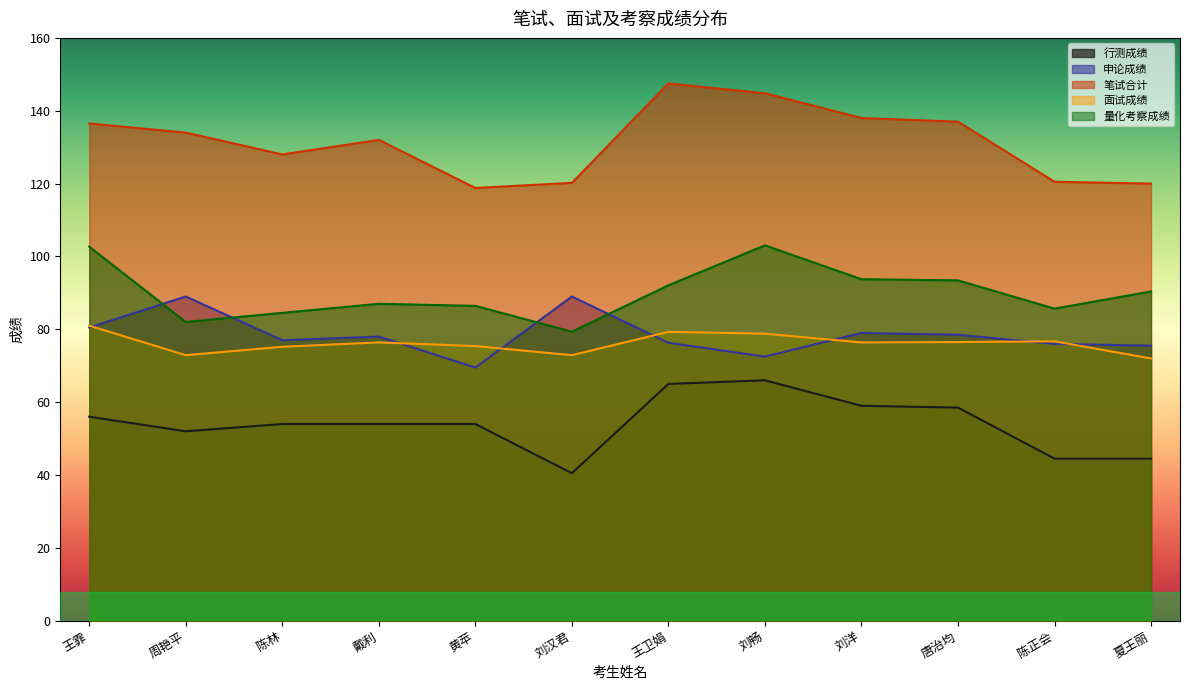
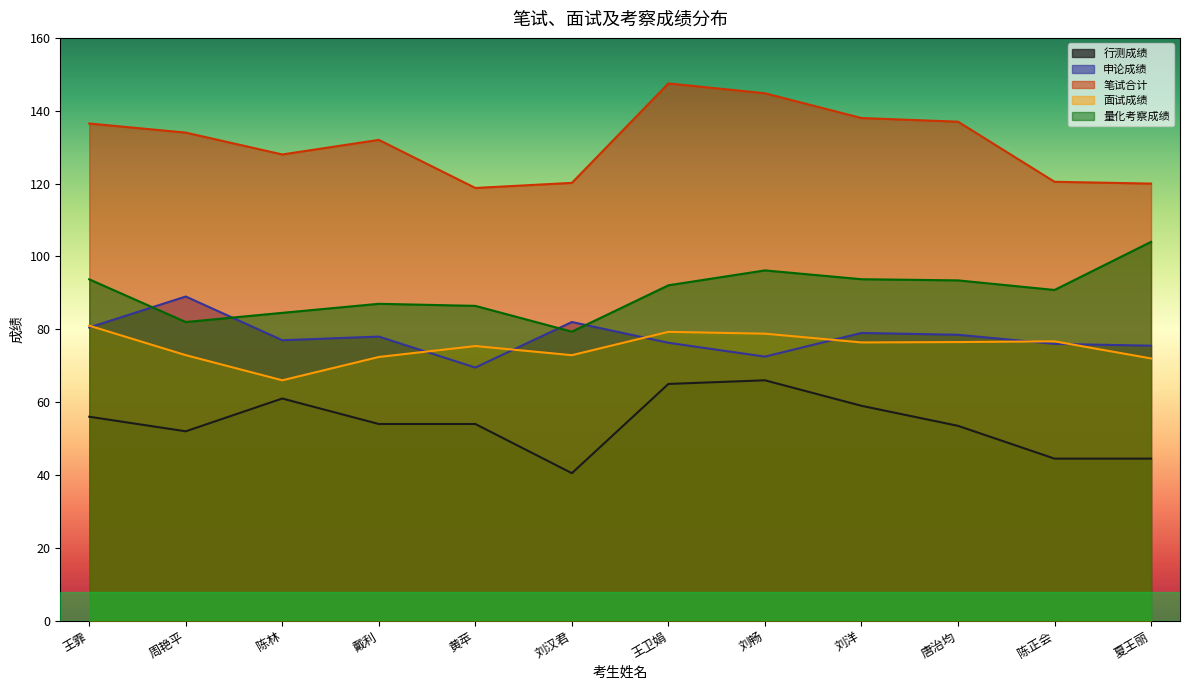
  {
    "行测成绩": {
      "王霏": 56,
      "周艳平": 52,
-     "陈林": 54,
+     "陈林": 61,
      "戴利": 54,
      "黄苹": 54,
      "刘汉君": 41,
      "王卫娟": 65,
      "刘畅": 66,
      "刘洋": 59,
-     "唐治均": 59,
+     "唐治均": 54,
      "陈正会": 45,
      "夏王丽": 45
    },
    "申论成绩": {
      "周艳平": 89,
      "陈林": 77,
      "戴利": 78,
      "黄苹": 70,
-     "刘汉君": 89,
+     "刘汉君": 82,
      "王卫娟": 76,
      "刘畅": 73,
      "刘洋": 79,
      "唐治均": 79,
      "陈正会": 76,
      "夏王丽": 76
    },
    "笔试合计": {
      "王霏": 137,
      "周艳平": 134,
      "陈林": 128,
      "戴利": 132,
      "黄苹": 119,
      "刘汉君": 120,
      "王卫娟": 148,
      "刘畅": 145,
      "刘洋": 138,
      "唐治均": 137,
      "陈正会": 121,
      "夏王丽": 120
    },
    "面试成绩": {
      "周艳平": 73,
-     "陈林": 75,
-     "戴利": 76,
+     "陈林": 66,
+     "戴利": 72,
      "黄苹": 75,
      "刘汉君": 73,
      "王卫娟": 79,
      "刘畅": 79,
      "刘洋": 76,
      "唐治均": 77,
      "陈正会": 77,
      "夏王丽": 72
    },
    "量化考察成绩": {
-     "王霏": 103,
+     "王霏": 94,
      "周艳平": 82,
      "陈林": 85,
      "戴利": 87,
      "黄苹": 86,
      "刘汉君": 79,
      "王卫娟": 92,
-     "刘畅": 103,
+     "刘畅": 96,
      "刘洋": 94,
      "唐治均": 93,
-     "陈正会": 86,
-     "夏王丽": 90
+     "陈正会": 91,
+     "夏王丽": 104
    }
  }
